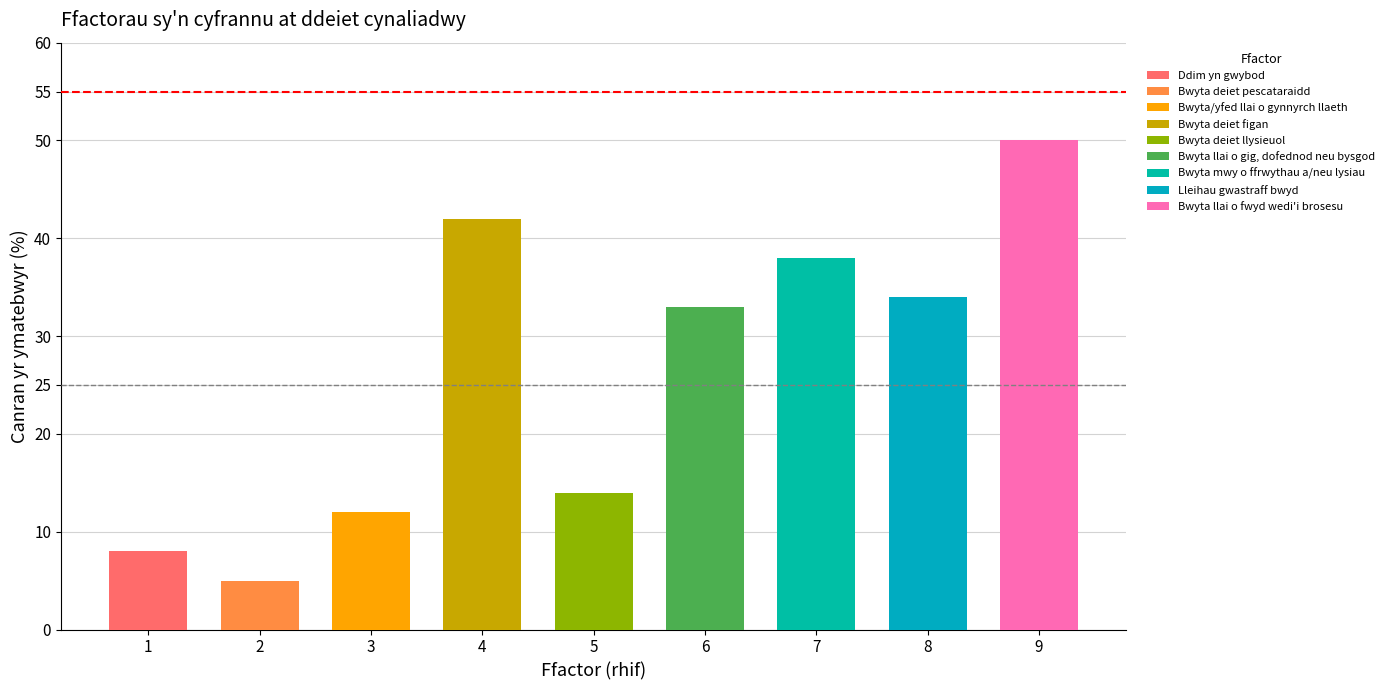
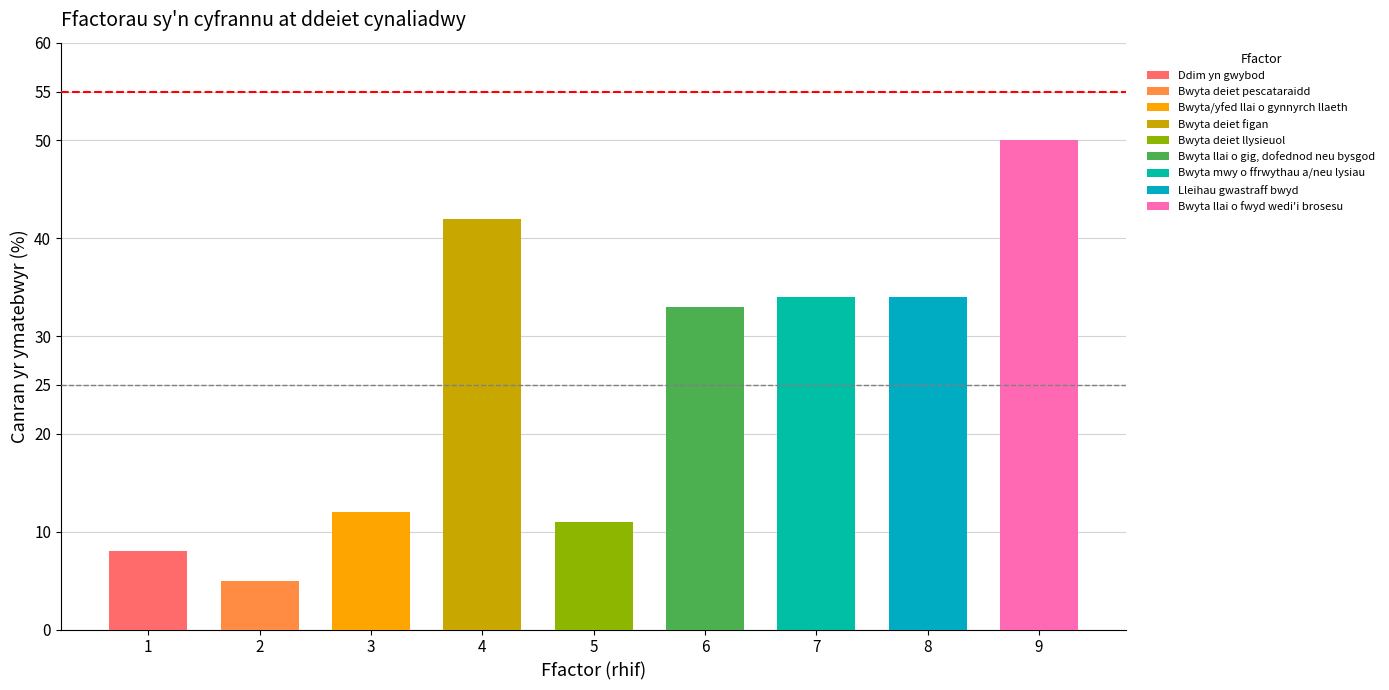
  {
    "1": 8,
    "2": 5,
    "3": 12,
    "4": 42,
-   "5": 14,
+   "5": 11,
    "6": 33,
-   "7": 38,
+   "7": 34,
    "8": 34,
    "9": 50
  }
